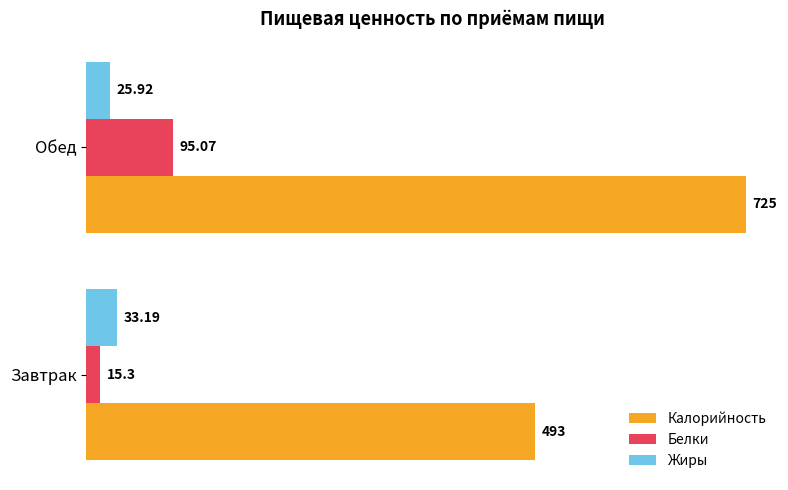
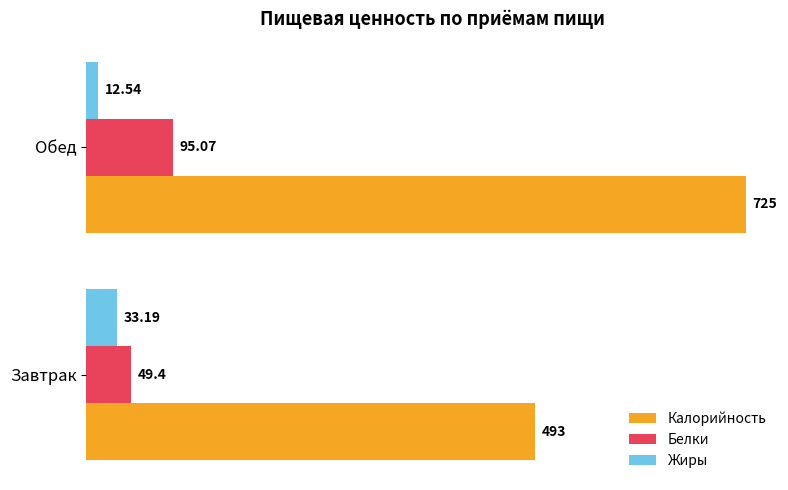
  {
    "Калорийность": {
      "Обед": 725,
      "Завтрак": 493
    },
    "Белки": {
      "Обед": 95.07,
-     "Завтрак": 15.3
+     "Завтрак": 49.4
    },
    "Жиры": {
-     "Обед": 25.92,
+     "Обед": 12.54,
      "Завтрак": 33.19
    }
  }
